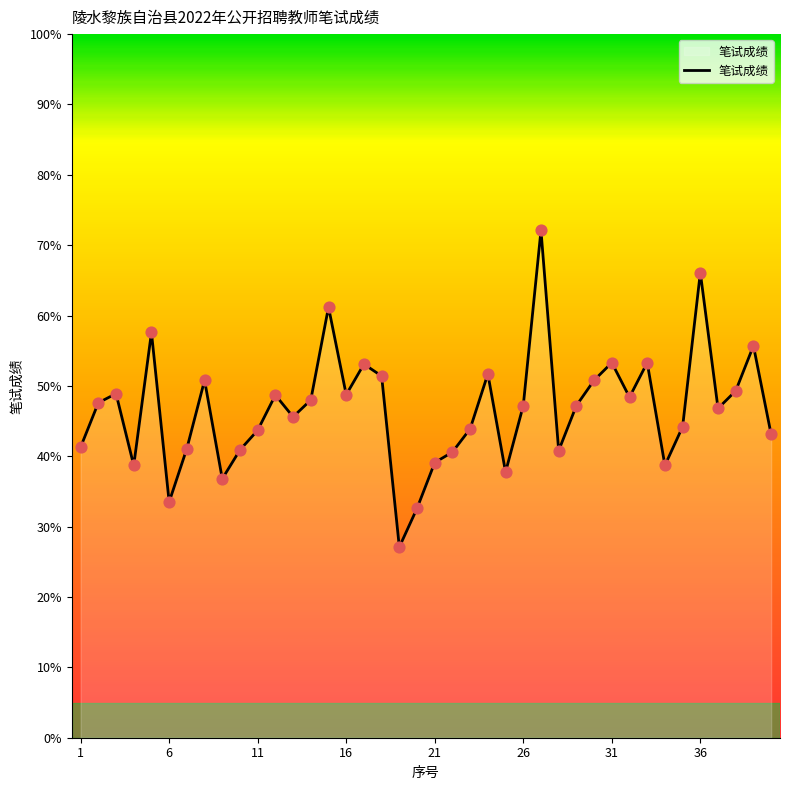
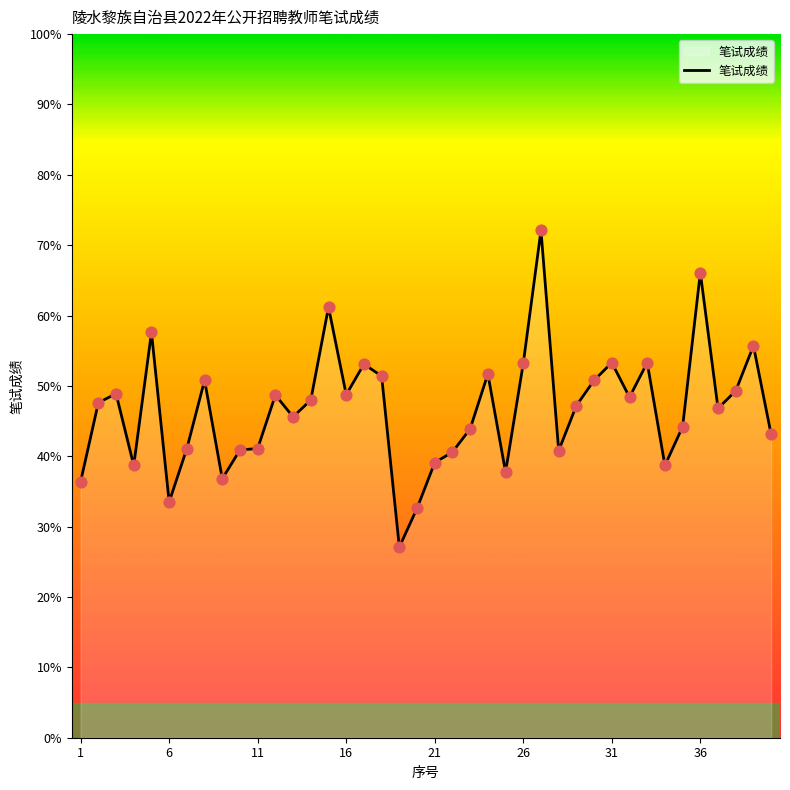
  {
-   "1": "41%",
+   "1": "36%",
    "6": "34%",
-   "11": "44%",
+   "11": "41%",
    "16": "49%",
    "21": "39%",
-   "26": "47%",
+   "26": "53%",
    "31": "53%",
    "36": "66%"
  }
